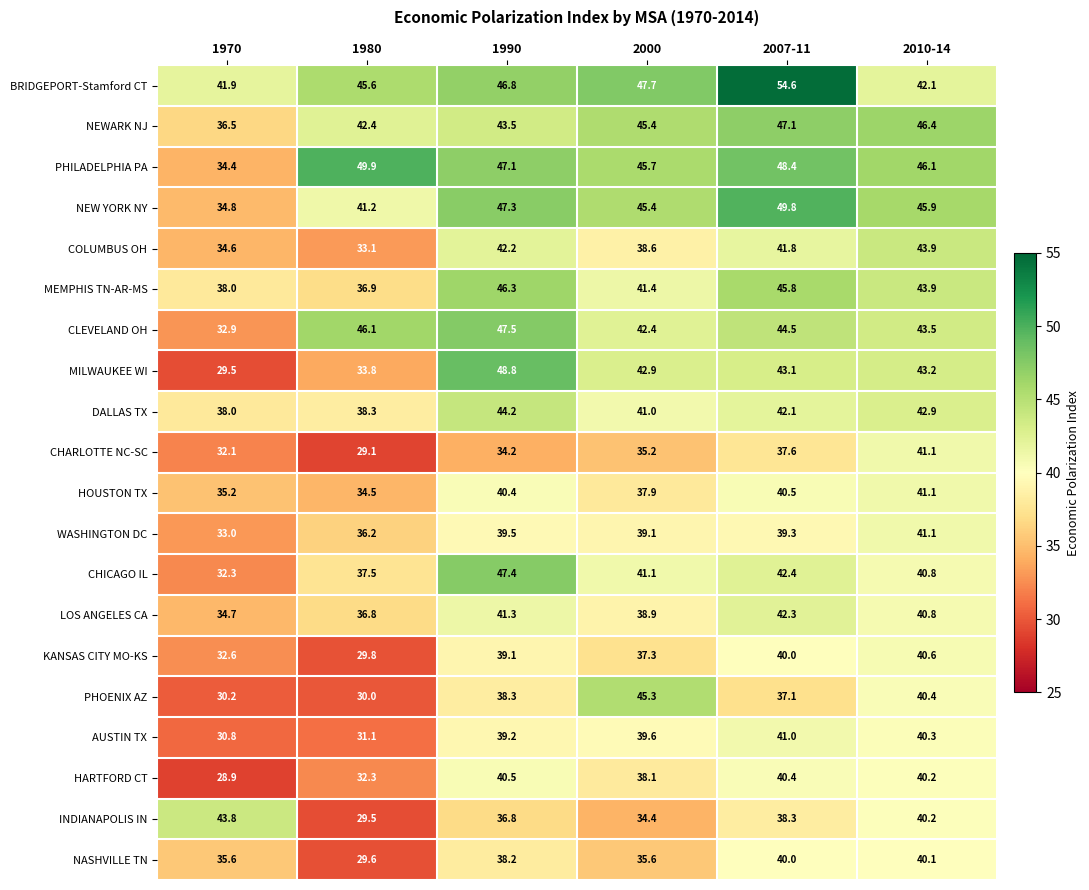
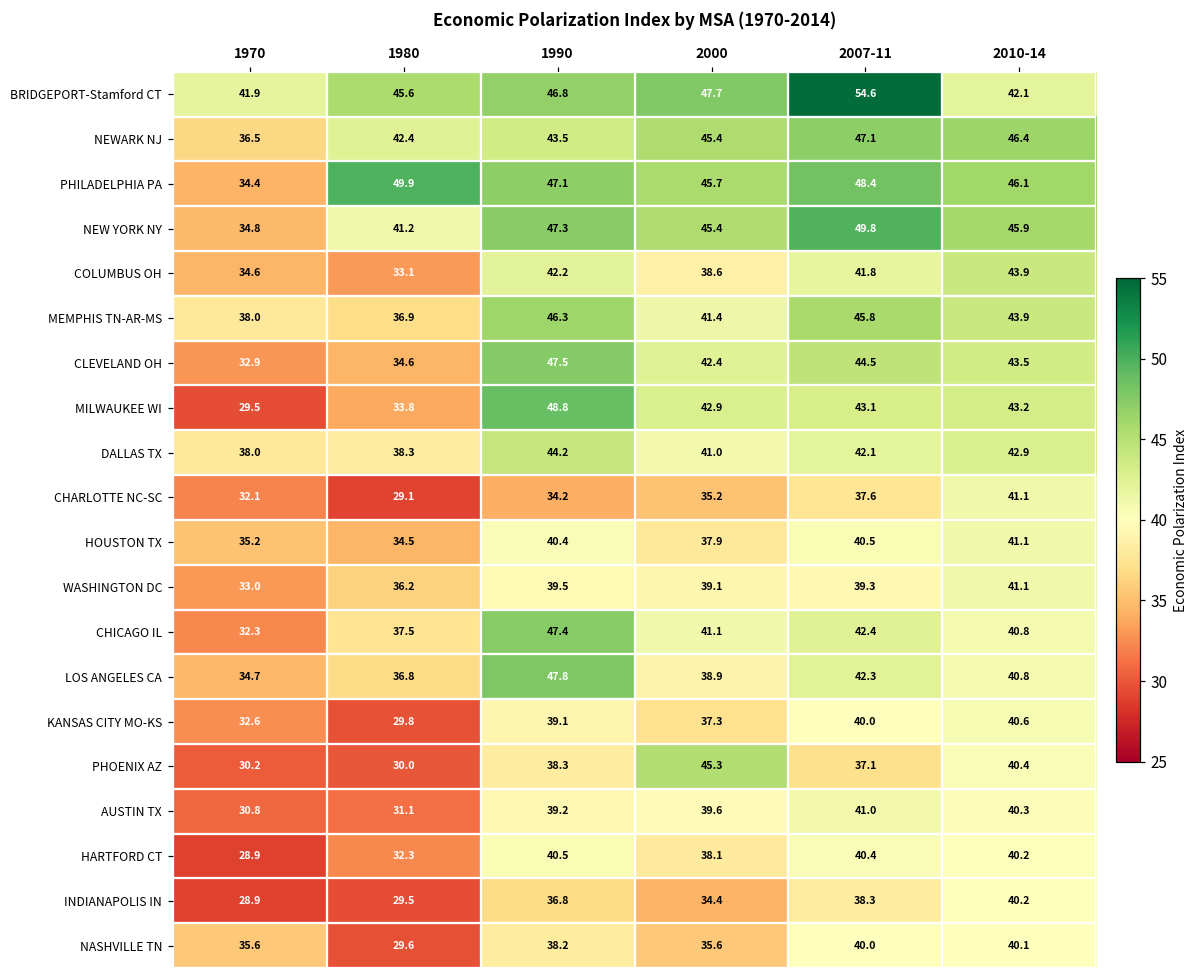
  {
    "BRIDGEPORT-Stamford CT": {
      "1970": 41.9,
      "1980": 45.6,
      "1990": 46.8,
      "2000": 47.7,
      "2007-11": 54.6,
      "2010-14": 42.1
    },
    "NEWARK NJ": {
      "1970": 36.5,
      "1980": 42.4,
      "1990": 43.5,
      "2000": 45.4,
      "2007-11": 47.1,
      "2010-14": 46.4
    },
    "PHILADELPHIA PA": {
      "1970": 34.4,
      "1980": 49.9,
      "1990": 47.1,
      "2000": 45.7,
      "2007-11": 48.4,
      "2010-14": 46.1
    },
    "NEW YORK NY": {
      "1970": 34.8,
      "1980": 41.2,
      "1990": 47.3,
      "2000": 45.4,
      "2007-11": 49.8,
      "2010-14": 45.9
    },
    "COLUMBUS OH": {
      "1970": 34.6,
      "1980": 33.1,
      "1990": 42.2,
      "2000": 38.6,
      "2007-11": 41.8,
      "2010-14": 43.9
    },
    "MEMPHIS TN-AR-MS": {
      "1970": 38.0,
      "1980": 36.9,
      "1990": 46.3,
      "2000": 41.4,
      "2007-11": 45.8,
      "2010-14": 43.9
    },
    "CLEVELAND OH": {
      "1970": 32.9,
-     "1980": 46.1,
+     "1980": 34.6,
      "1990": 47.5,
      "2000": 42.4,
      "2007-11": 44.5,
      "2010-14": 43.5
    },
    "MILWAUKEE WI": {
      "1970": 29.5,
      "1980": 33.8,
      "1990": 48.8,
      "2000": 42.9,
      "2007-11": 43.1,
      "2010-14": 43.2
    },
    "DALLAS TX": {
      "1970": 38.0,
      "1980": 38.3,
      "1990": 44.2,
      "2000": 41.0,
      "2007-11": 42.1,
      "2010-14": 42.9
    },
    "CHARLOTTE NC-SC": {
      "1970": 32.1,
      "1980": 29.1,
      "1990": 34.2,
      "2000": 35.2,
      "2007-11": 37.6,
      "2010-14": 41.1
    },
    "HOUSTON TX": {
      "1970": 35.2,
      "1980": 34.5,
      "1990": 40.4,
      "2000": 37.9,
      "2007-11": 40.5,
      "2010-14": 41.1
    },
    "WASHINGTON DC": {
      "1970": 33.0,
      "1980": 36.2,
      "1990": 39.5,
      "2000": 39.1,
      "2007-11": 39.3,
      "2010-14": 41.1
    },
    "CHICAGO IL": {
      "1970": 32.3,
      "1980": 37.5,
      "1990": 47.4,
      "2000": 41.1,
      "2007-11": 42.4,
      "2010-14": 40.8
    },
    "LOS ANGELES CA": {
      "1970": 34.7,
      "1980": 36.8,
-     "1990": 41.3,
+     "1990": 47.8,
      "2000": 38.9,
      "2007-11": 42.3,
      "2010-14": 40.8
    },
    "KANSAS CITY MO-KS": {
      "1970": 32.6,
      "1980": 29.8,
      "1990": 39.1,
      "2000": 37.3,
      "2007-11": 40.0,
      "2010-14": 40.6
    },
    "PHOENIX AZ": {
      "1970": 30.2,
      "1980": 30.0,
      "1990": 38.3,
      "2000": 45.3,
      "2007-11": 37.1,
      "2010-14": 40.4
    },
    "AUSTIN TX": {
      "1970": 30.8,
      "1980": 31.1,
      "1990": 39.2,
      "2000": 39.6,
      "2007-11": 41.0,
      "2010-14": 40.3
    },
    "HARTFORD CT": {
      "1970": 28.9,
      "1980": 32.3,
      "1990": 40.5,
      "2000": 38.1,
      "2007-11": 40.4,
      "2010-14": 40.2
    },
    "INDIANAPOLIS IN": {
-     "1970": 43.8,
+     "1970": 28.9,
      "1980": 29.5,
      "1990": 36.8,
      "2000": 34.4,
      "2007-11": 38.3,
      "2010-14": 40.2
    },
    "NASHVILLE TN": {
      "1970": 35.6,
      "1980": 29.6,
      "1990": 38.2,
      "2000": 35.6,
      "2007-11": 40.0,
      "2010-14": 40.1
    }
  }
